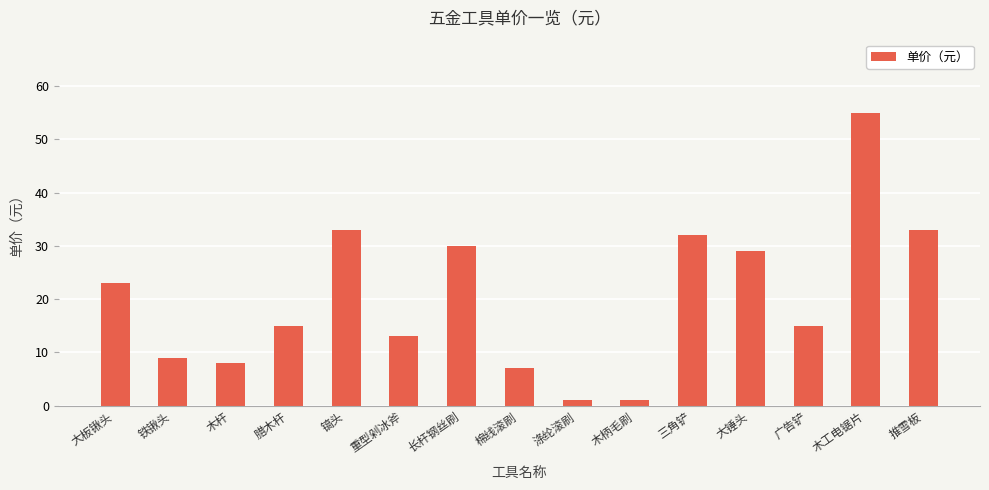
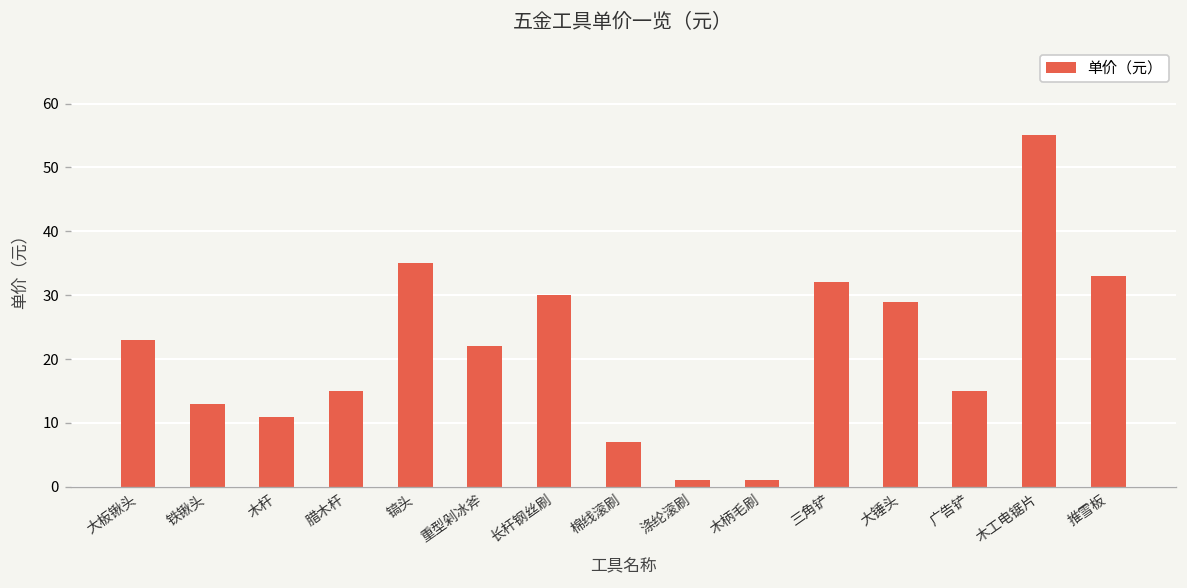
  {
    "大板锹头": 23,
-   "铁锹头": 9,
-   "木杆": 8,
+   "铁锹头": 13,
+   "木杆": 11,
    "腊木杆": 15,
-   "镐头": 33,
-   "重型剁冰斧": 13,
+   "镐头": 35,
+   "重型剁冰斧": 22,
    "长杆钢丝刷": 30,
    "棉线滚刷": 7,
    "涤纶滚刷": 1,
    "木柄毛刷": 1,
    "三角铲": 32,
    "大锤头": 29,
    "广告铲": 15,
    "木工电锯片": 55,
    "推雪板": 33
  }
